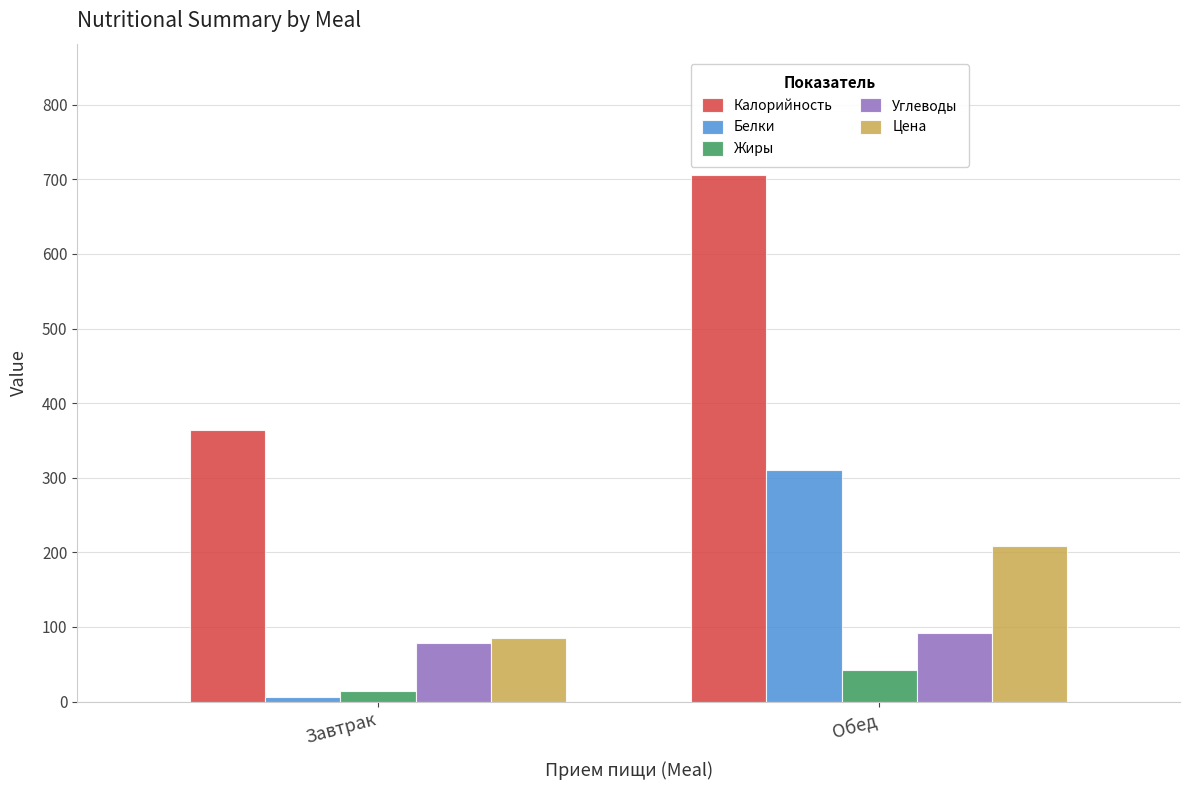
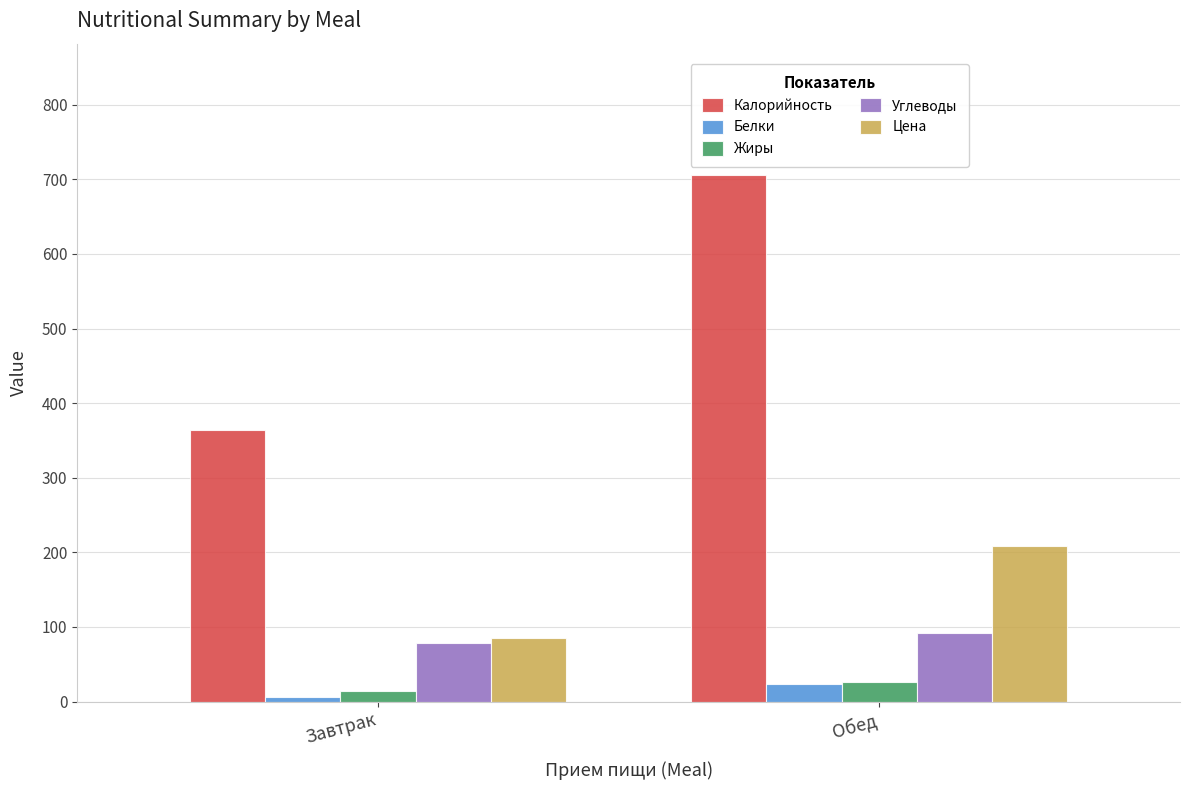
  {
    "Калорийность": {
      "Завтрак": 360,
      "Обед": 710
    },
    "Белки": {
      "Завтрак": 10,
-     "Обед": 310
+     "Обед": 20
    },
    "Жиры": {
      "Завтрак": 10,
-     "Обед": 40
+     "Обед": 30
    },
    "Углеводы": {
      "Завтрак": 80,
      "Обед": 90
    },
    "Цена": {
      "Завтрак": 90,
      "Обед": 210
    }
  }
